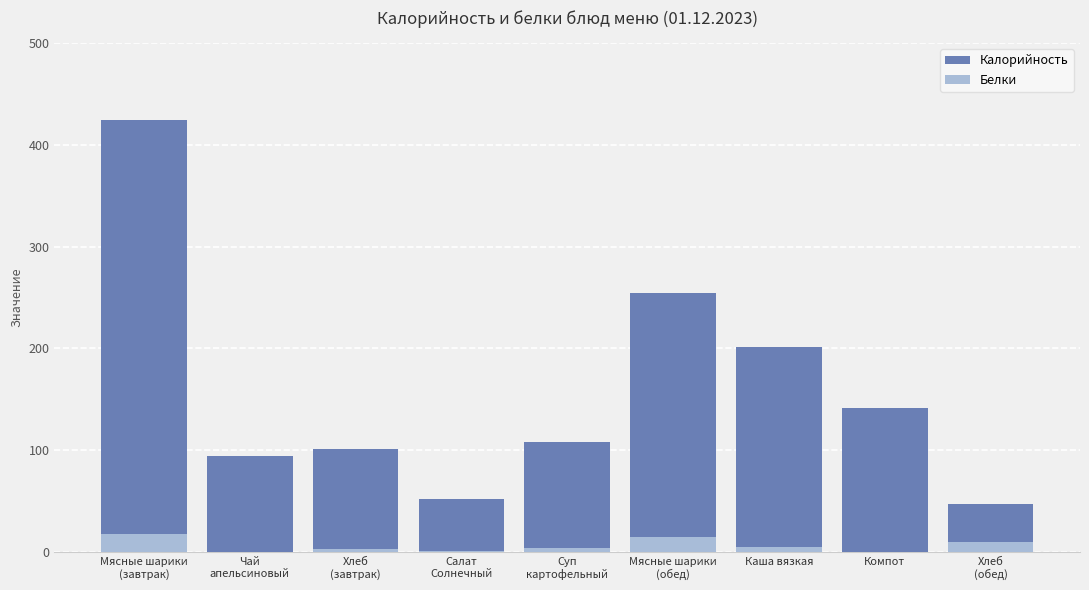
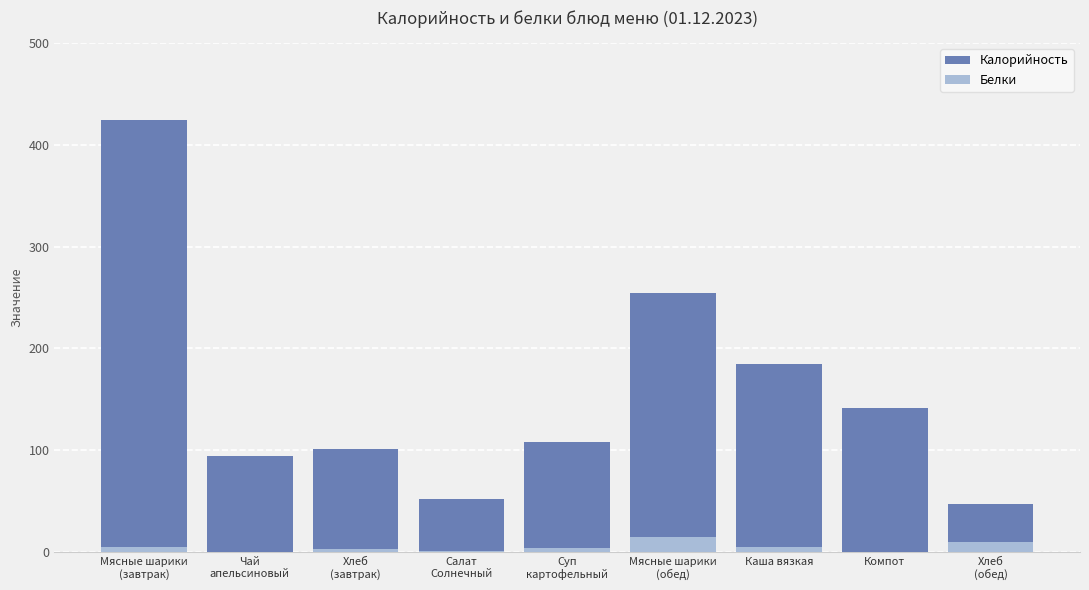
  {
    "Калорийность": {
      "Мясные шарики (завтрак)": 425,
      "Чай апельсиновый": 94,
      "Хлеб (завтрак)": 102,
      "Салат Солнечный": 52,
      "Суп картофельный": 108,
      "Мясные шарики (обед)": 254,
-     "Каша вязкая": 202,
+     "Каша вязкая": 184,
      "Компот": 142,
      "Хлеб (обед)": 47
    },
    "Белки": {
-     "Мясные шарики (завтрак)": 18,
+     "Мясные шарики (завтрак)": 5,
      "Чай апельсиновый": 0
    }
  }
